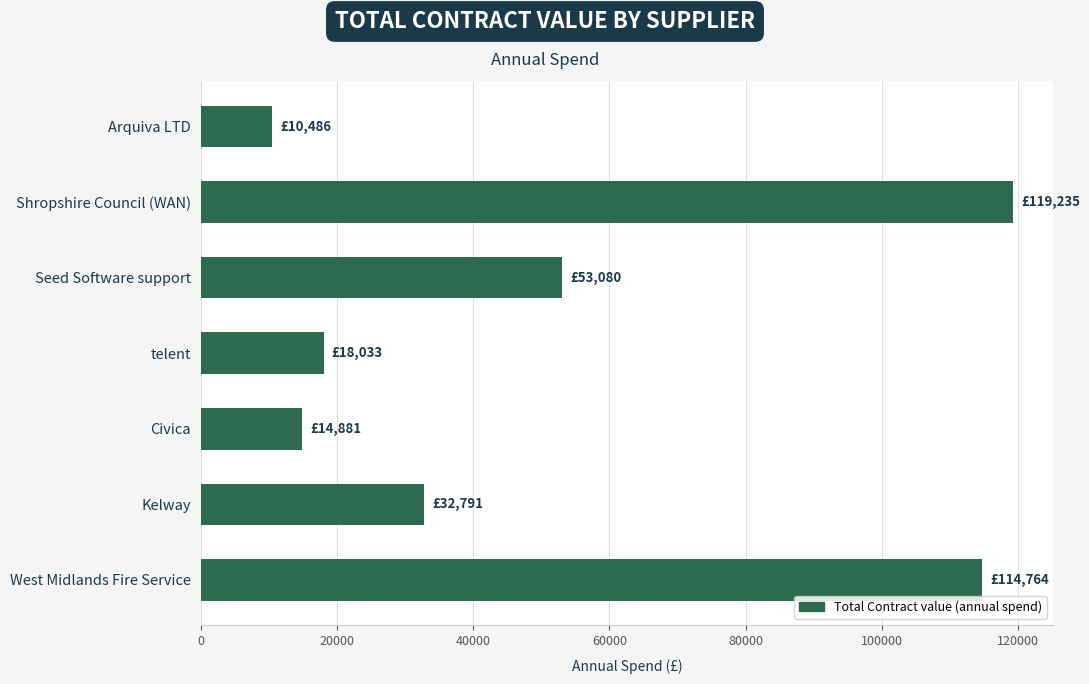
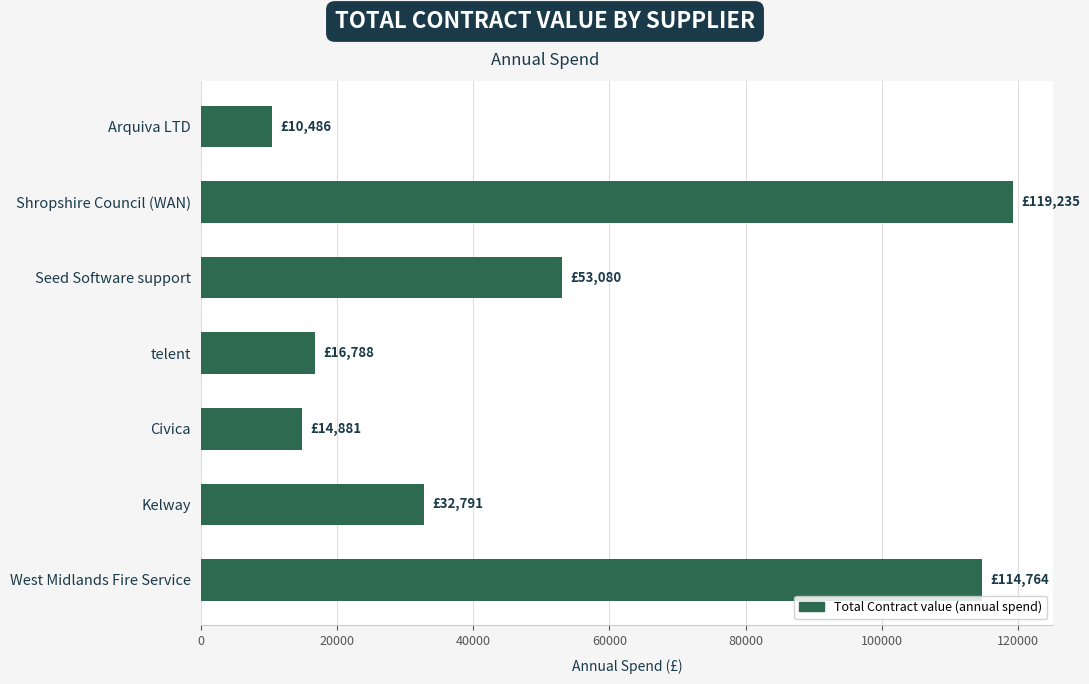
  {
    "Arquiva LTD": "£10,486",
    "Shropshire Council (WAN)": "£119,235",
    "Seed Software support": "£53,080",
-   "telent": "£18,033",
+   "telent": "£16,788",
    "Civica": "£14,881",
    "Kelway": "£32,791",
    "West Midlands Fire Service": "£114,764"
  }
